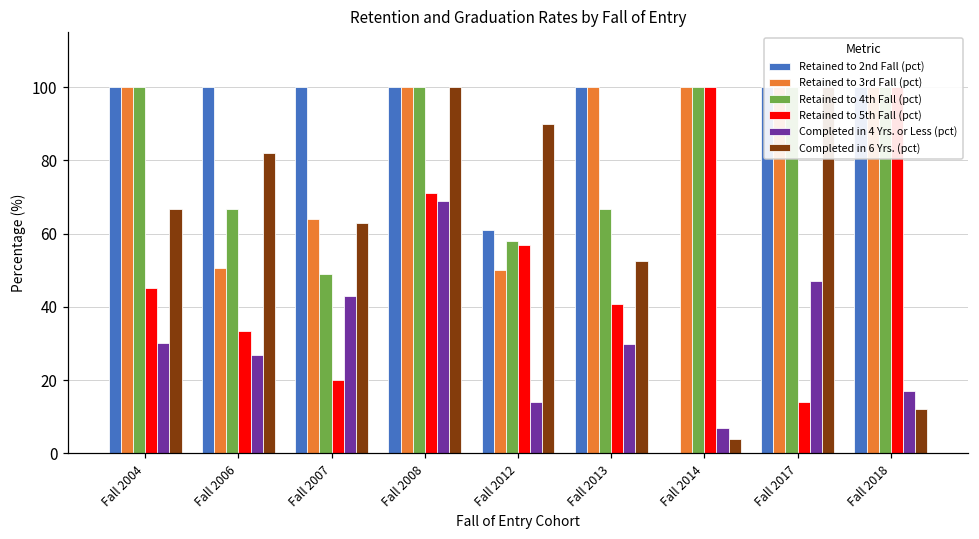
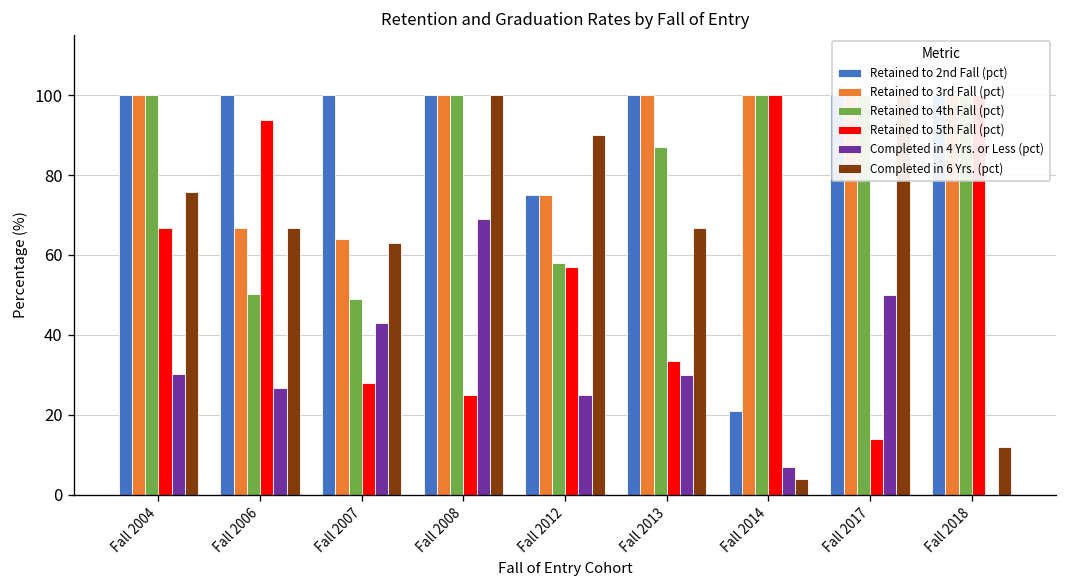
  {
    "Retained to 2nd Fall (pct)": {
      "Fall 2004": 100,
      "Fall 2006": 100,
      "Fall 2007": 100,
      "Fall 2008": 100,
-     "Fall 2012": 61,
+     "Fall 2012": 75,
      "Fall 2013": 100,
-     "Fall 2014": 0
+     "Fall 2014": 21
    },
    "Retained to 3rd Fall (pct)": {
      "Fall 2004": 100,
-     "Fall 2006": 51,
+     "Fall 2006": 67,
      "Fall 2007": 64,
      "Fall 2008": 100,
-     "Fall 2012": 50,
+     "Fall 2012": 75,
      "Fall 2013": 100,
      "Fall 2014": 100
    },
    "Retained to 4th Fall (pct)": {
      "Fall 2004": 100,
-     "Fall 2006": 67,
+     "Fall 2006": 50,
      "Fall 2007": 49,
      "Fall 2008": 100,
      "Fall 2012": 58,
-     "Fall 2013": 67,
+     "Fall 2013": 87,
      "Fall 2014": 100
    },
    "Retained to 5th Fall (pct)": {
-     "Fall 2004": 45,
-     "Fall 2006": 33,
-     "Fall 2007": 20,
-     "Fall 2008": 71,
+     "Fall 2004": 67,
+     "Fall 2006": 94,
+     "Fall 2007": 28,
+     "Fall 2008": 25,
      "Fall 2012": 57,
-     "Fall 2013": 41,
+     "Fall 2013": 33,
      "Fall 2014": 100,
      "Fall 2017": 14
    },
    "Completed in 4 Yrs. or Less (pct)": {
      "Fall 2004": 30,
      "Fall 2006": 27,
      "Fall 2007": 43,
      "Fall 2008": 69,
-     "Fall 2012": 14,
+     "Fall 2012": 25,
      "Fall 2013": 30,
      "Fall 2014": 7,
-     "Fall 2017": 47,
-     "Fall 2018": 17
+     "Fall 2017": 50,
+     "Fall 2018": 0
    },
    "Completed in 6 Yrs. (pct)": {
-     "Fall 2004": 67,
-     "Fall 2006": 82,
+     "Fall 2004": 76,
+     "Fall 2006": 67,
      "Fall 2007": 63,
      "Fall 2008": 100,
      "Fall 2012": 90,
-     "Fall 2013": 53,
+     "Fall 2013": 67,
      "Fall 2014": 4,
      "Fall 2018": 12
    }
  }
